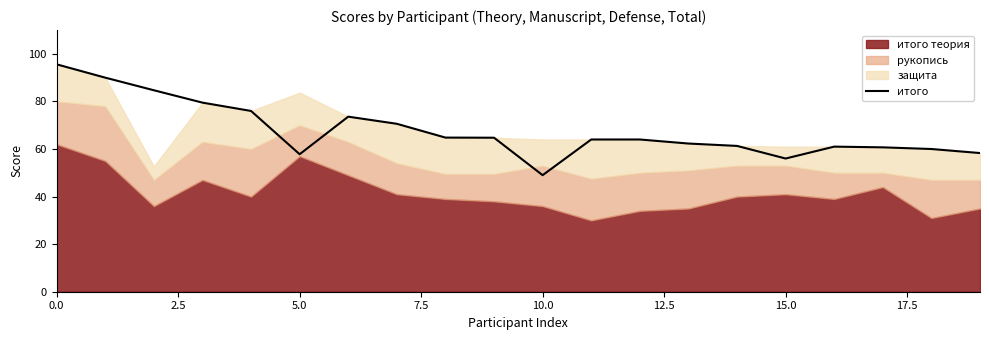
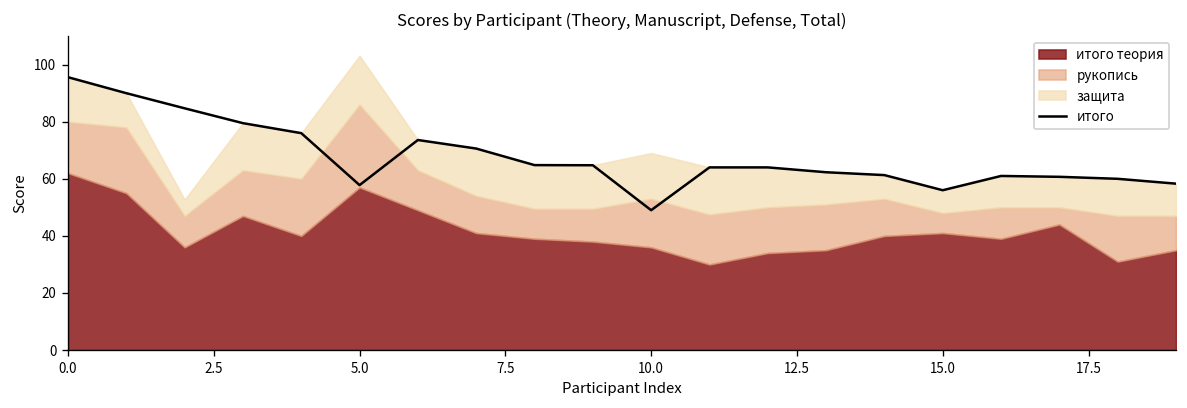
  {
    "итого теория": {
      "0.0": 62,
      "10.0": 36,
      "15.0": 41
    },
    "итого": {
      "10.0": 49
    },
    "рукопись": {
      "0.0": 18,
-     "5.0": 13,
+     "5.0": 29,
      "10.0": 17,
-     "15.0": 12
+     "15.0": 7
    },
    "защита": {
-     "5.0": 14,
-     "10.0": 11
+     "5.0": 17,
+     "10.0": 16
    }
  }
